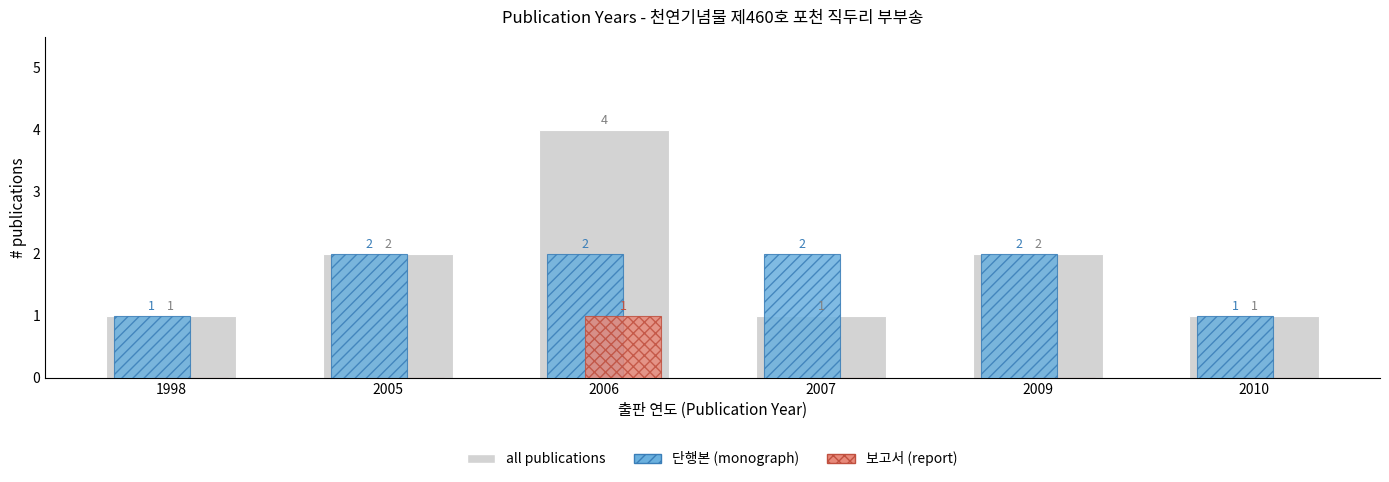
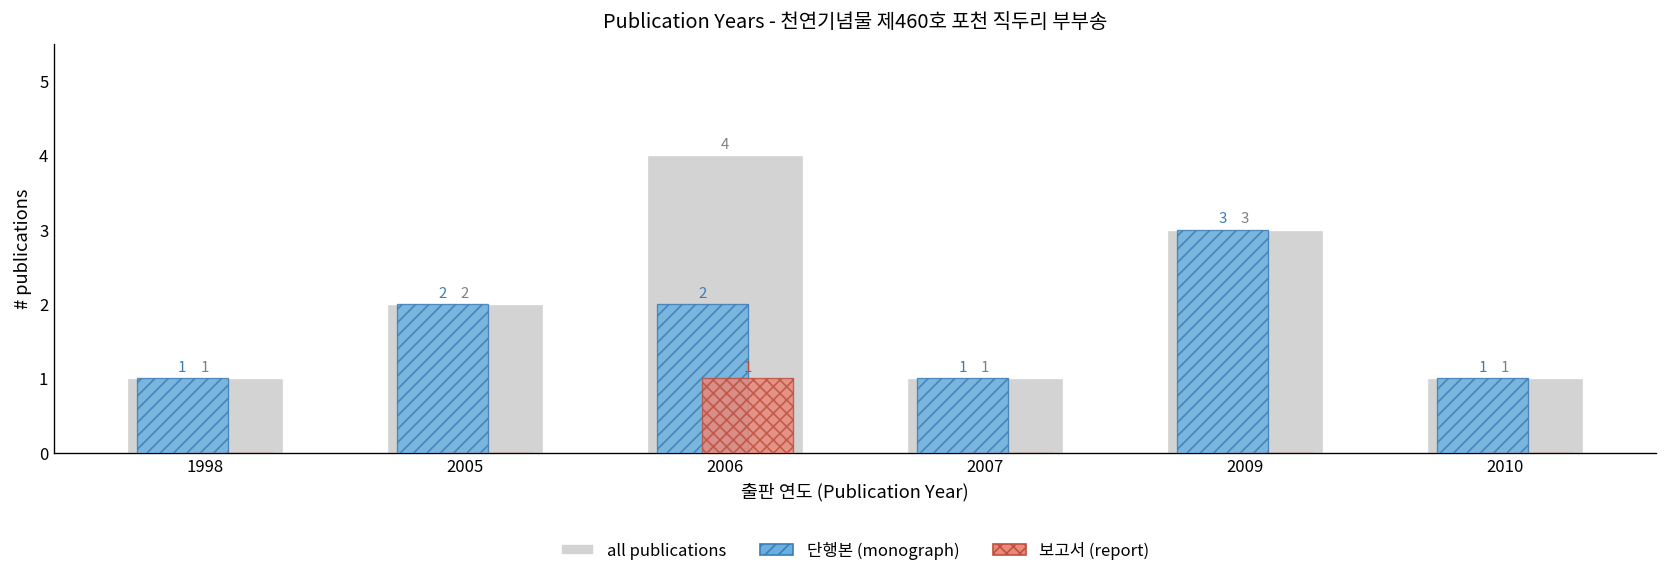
  {
    "all publications": {
      "1998": 1,
      "2005": 2,
      "2006": 4,
-     "2009": 2,
+     "2009": 3,
      "2010": 1
    },
    "단행본 (monograph)": {
      "1998": 1,
      "2005": 2,
-     "2007": 2,
-     "2009": 2,
+     "2007": 1,
+     "2009": 3,
      "2010": 1
    },
    "보고서 (report)": {
      "1998": 0.0,
      "2005": 0.0,
      "2007": 0.0,
      "2009": 0.0,
      "2010": 0.0
    }
  }
